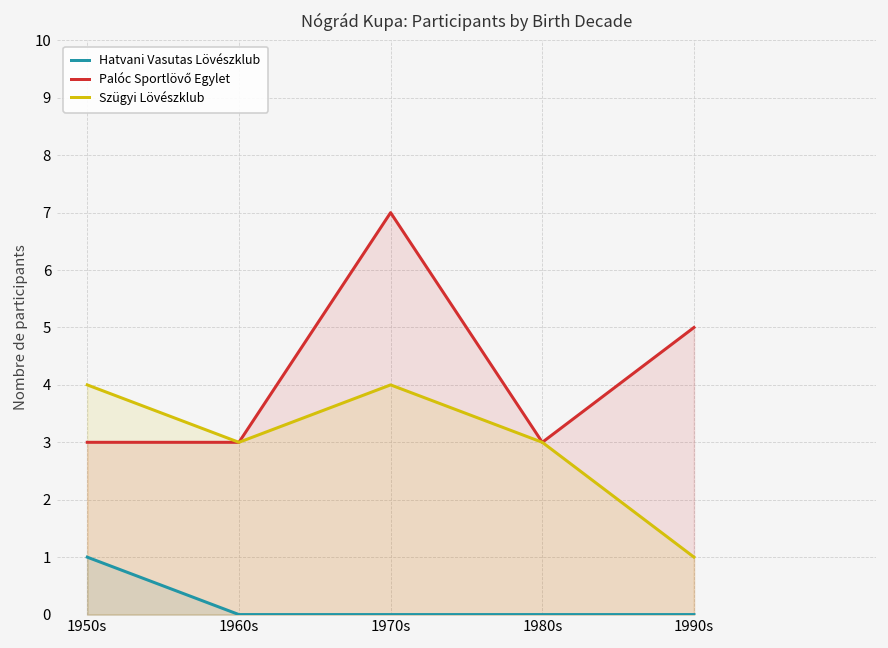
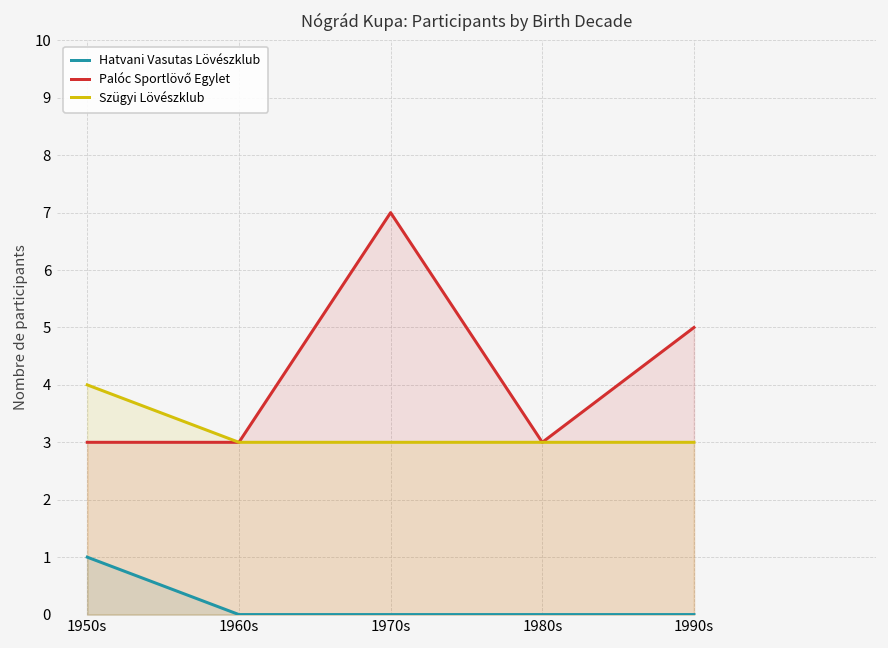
  {
    "Hatvani Vasutas Lövészklub": {
      "1950s": 1,
      "1960s": 0,
      "1970s": 0,
      "1980s": 0,
      "1990s": 0
    },
    "Palóc Sportlövő Egylet": {
      "1950s": 3,
      "1970s": 7,
      "1990s": 5
    },
    "Szügyi Lövészklub": {
      "1950s": 4,
-     "1970s": 4,
-     "1990s": 1
+     "1970s": 3,
+     "1990s": 3
    }
  }
